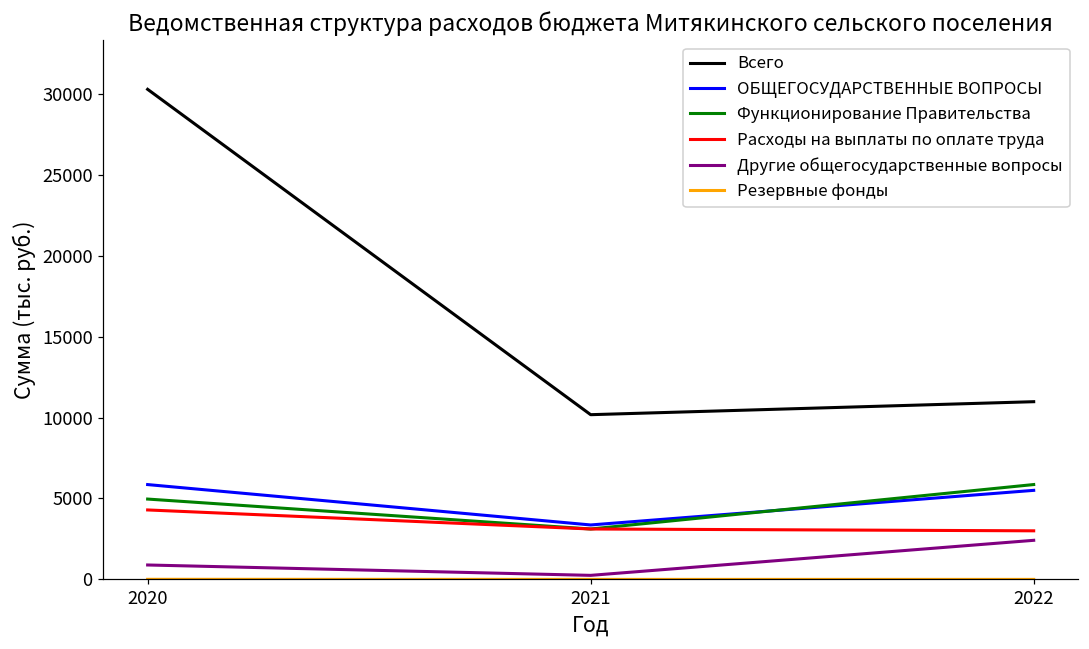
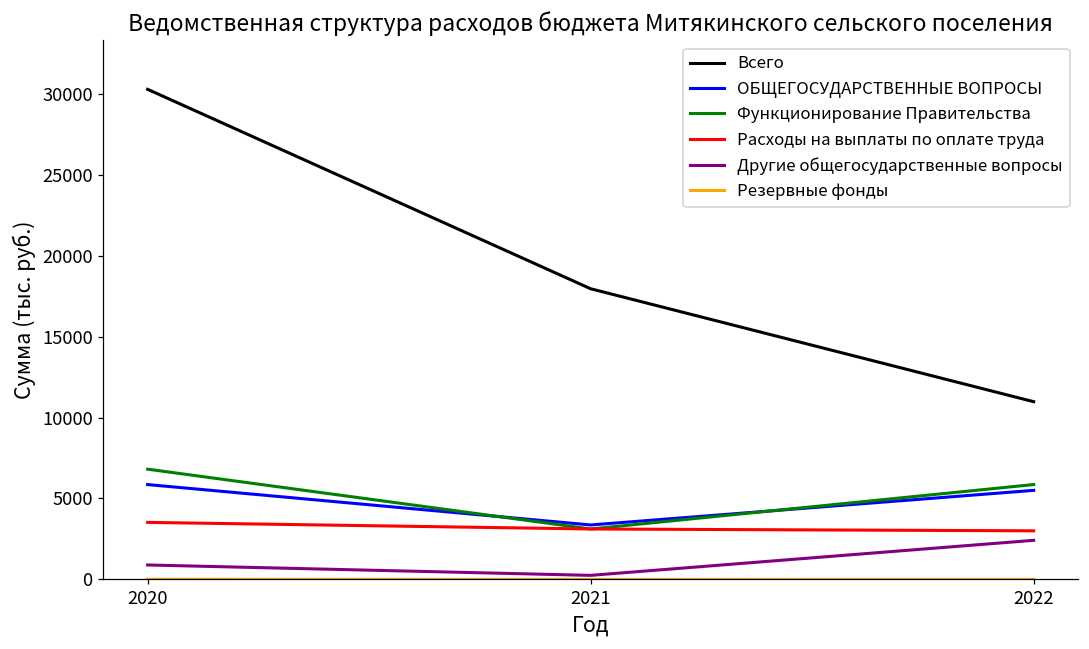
  {
    "Всего": {
      "2020": 30300,
-     "2021": 10200,
+     "2021": 18000,
      "2022": 11000
    },
    "ОБЩЕГОСУДАРСТВЕННЫЕ ВОПРОСЫ": {
      "2020": 5900,
      "2021": 3400,
      "2022": 5500
    },
    "Функционирование Правительства": {
-     "2020": 5000,
+     "2020": 6800,
      "2022": 5900
    },
    "Расходы на выплаты по оплате труда": {
-     "2020": 4300,
+     "2020": 3500,
      "2022": 3000
    },
    "Другие общегосударственные вопросы": {
      "2020": 900,
      "2021": 200,
      "2022": 2400
    },
    "Резервные фонды": {
      "2020": 0,
      "2021": 0,
      "2022": 0
    }
  }
